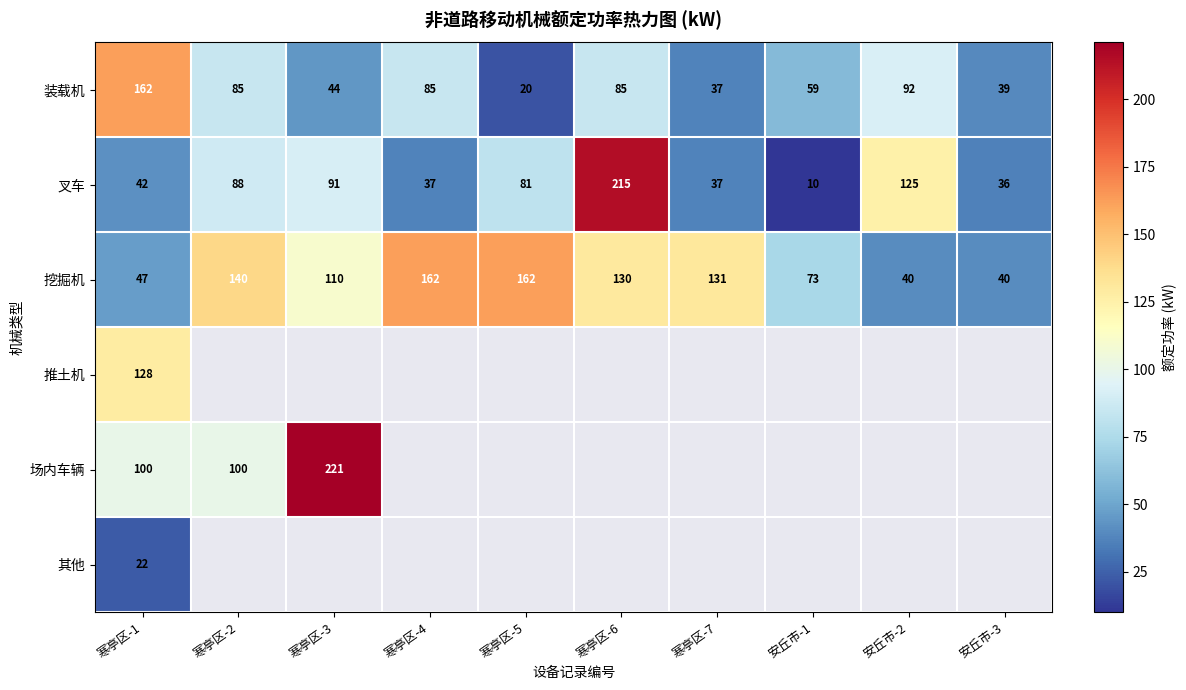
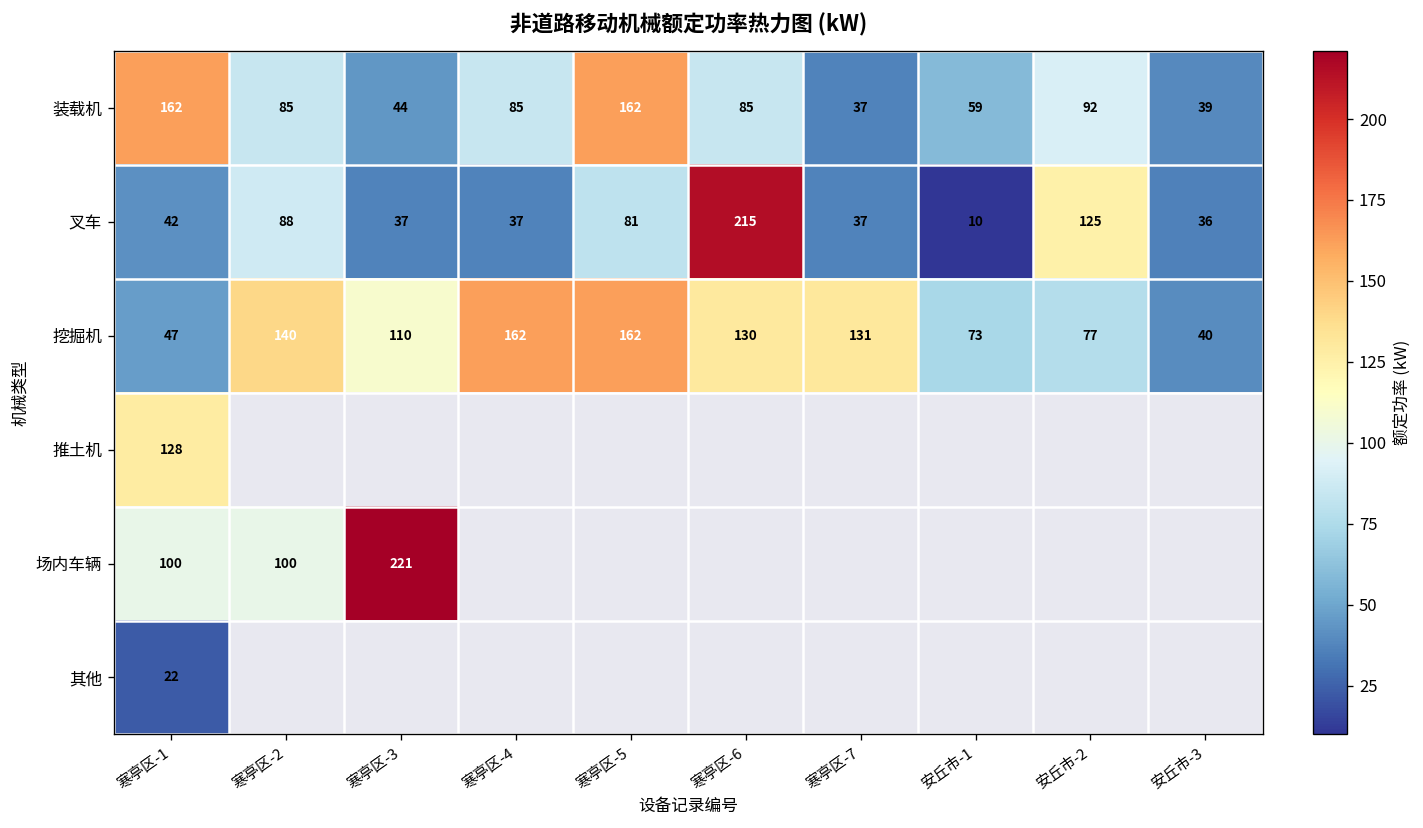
  {
    "装载机": {
      "寒亭区-1": 162,
      "寒亭区-2": 85,
      "寒亭区-3": 44,
      "寒亭区-4": 85,
-     "寒亭区-5": 20,
+     "寒亭区-5": 162,
      "寒亭区-6": 85,
      "寒亭区-7": 37,
      "安丘市-1": 59,
      "安丘市-2": 92,
      "安丘市-3": 39
    },
    "叉车": {
      "寒亭区-1": 42,
      "寒亭区-2": 88,
-     "寒亭区-3": 91,
+     "寒亭区-3": 37,
      "寒亭区-4": 37,
      "寒亭区-5": 81,
      "寒亭区-6": 215,
      "寒亭区-7": 37,
      "安丘市-1": 10,
      "安丘市-2": 125,
      "安丘市-3": 36
    },
    "挖掘机": {
      "寒亭区-1": 47,
      "寒亭区-2": 140,
      "寒亭区-3": 110,
      "寒亭区-4": 162,
      "寒亭区-5": 162,
      "寒亭区-6": 130,
      "寒亭区-7": 131,
      "安丘市-1": 73,
-     "安丘市-2": 40,
+     "安丘市-2": 77,
      "安丘市-3": 40
    },
    "推土机": {
      "寒亭区-1": 128
    },
    "场内车辆": {
      "寒亭区-1": 100,
      "寒亭区-2": 100,
      "寒亭区-3": 221
    },
    "其他": {
      "寒亭区-1": 22
    }
  }
